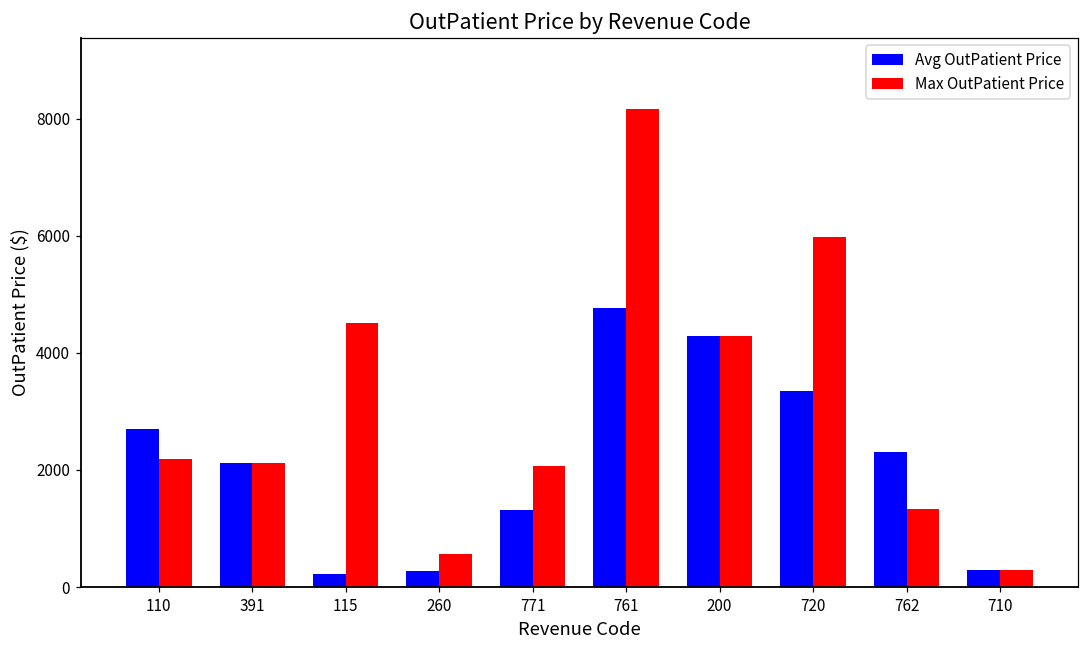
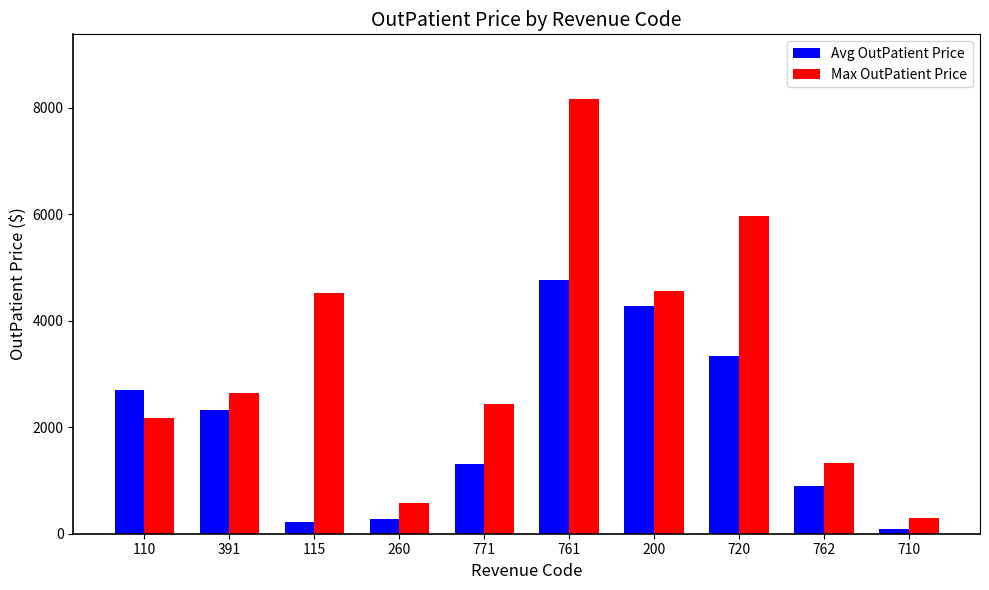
  {
    "Avg OutPatient Price": {
      "110": 2700,
-     "391": 2100,
+     "391": 2300,
      "115": 200,
      "260": 300,
      "771": 1300,
      "761": 4800,
      "200": 4300,
      "720": 3300,
-     "762": 2300,
-     "710": 300
+     "762": 900,
+     "710": 100
    },
    "Max OutPatient Price": {
      "110": 2200,
-     "391": 2100,
+     "391": 2600,
      "115": 4500,
      "260": 600,
-     "771": 2100,
+     "771": 2400,
      "761": 8200,
-     "200": 4300,
+     "200": 4600,
      "720": 6000,
      "762": 1300,
      "710": 300
    }
  }
